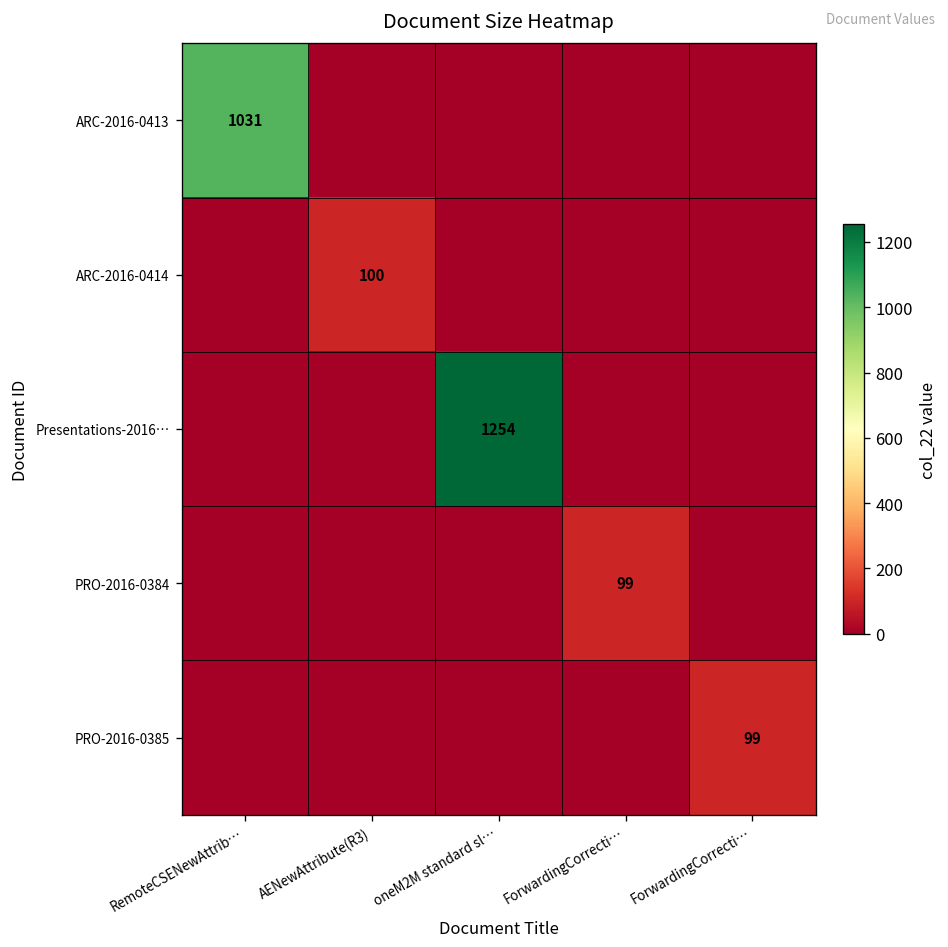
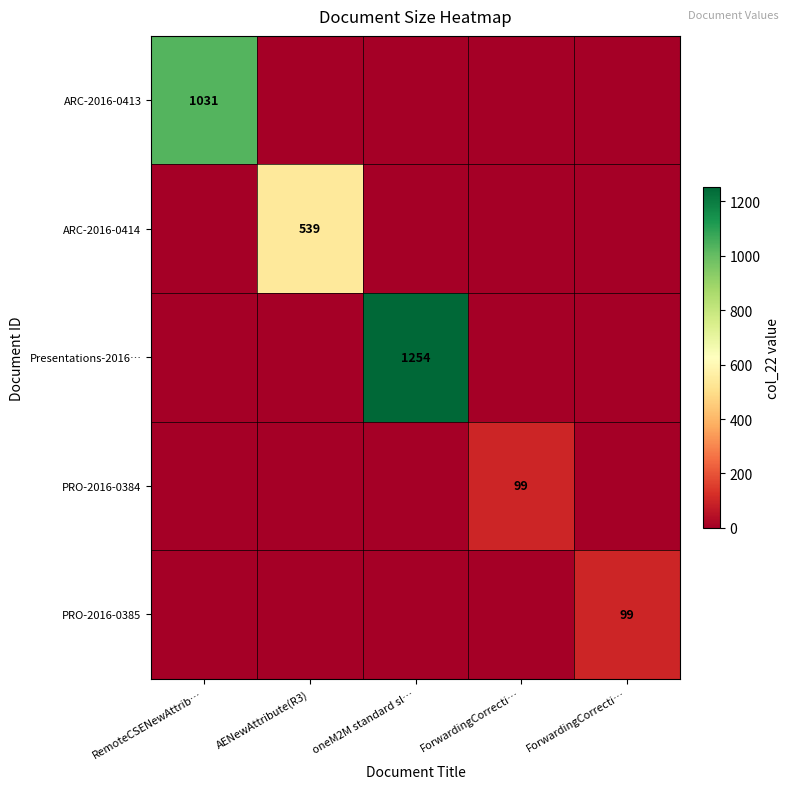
  {
    "ARC-2016-0413": {
      "RemoteCSENewAttrib…": 1031
    },
    "ARC-2016-0414": {
-     "AENewAttribute(R3)": 100
+     "AENewAttribute(R3)": 539
    },
    "Presentations-2016…": {
      "oneM2M standard sl…": 1254
    }
  }
